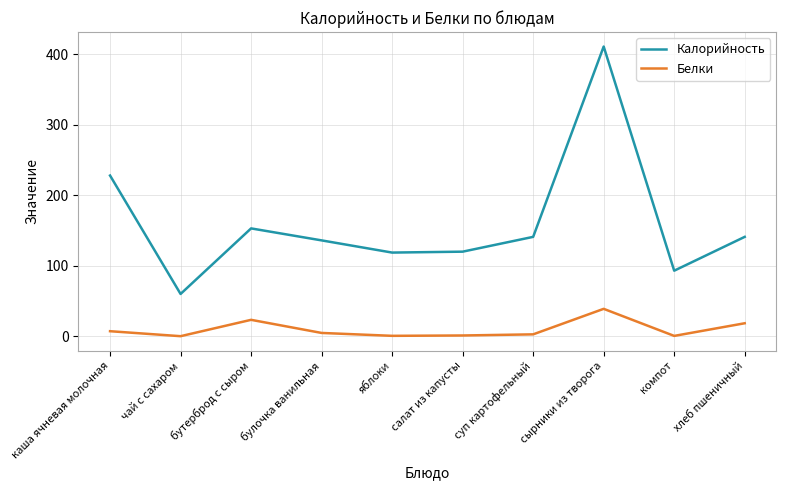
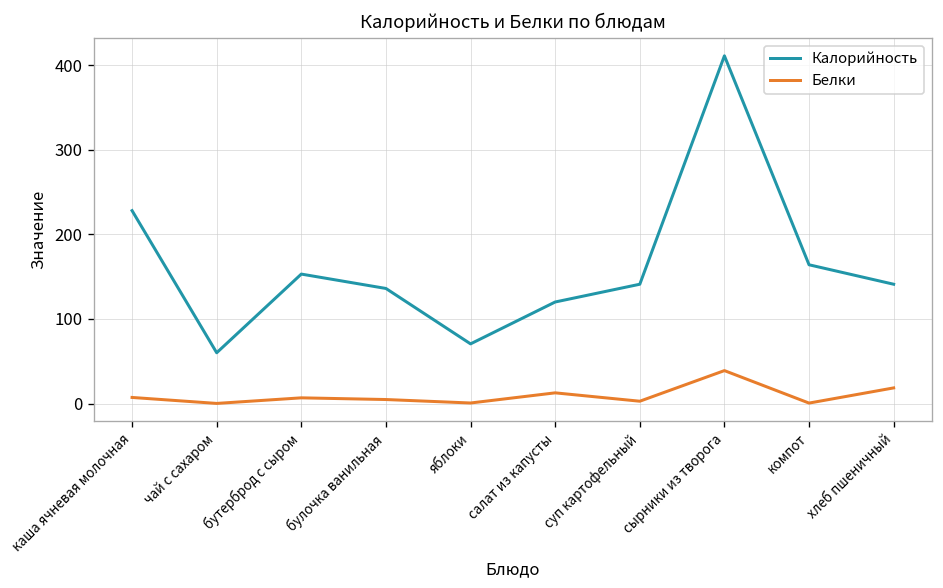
  {
    "Калорийность": {
      "каша ячневая молочная": 230,
      "чай с сахаром": 60,
      "бутерброд с сыром": 150,
      "булочка ванильная": 140,
-     "яблоки": 120,
+     "яблоки": 70,
      "салат из капусты": 120,
      "суп картофельный": 140,
      "сырники из творога": 410,
-     "компот": 90,
+     "компот": 160,
      "хлеб пшеничный": 140
    },
    "Белки": {
      "каша ячневая молочная": 10,
      "чай с сахаром": 0,
-     "бутерброд с сыром": 20,
+     "бутерброд с сыром": 10,
      "булочка ванильная": 0,
      "яблоки": 0,
-     "салат из капусты": 0,
+     "салат из капусты": 10,
      "суп картофельный": 0,
      "сырники из творога": 40,
      "компот": 0,
      "хлеб пшеничный": 20
    }
  }
